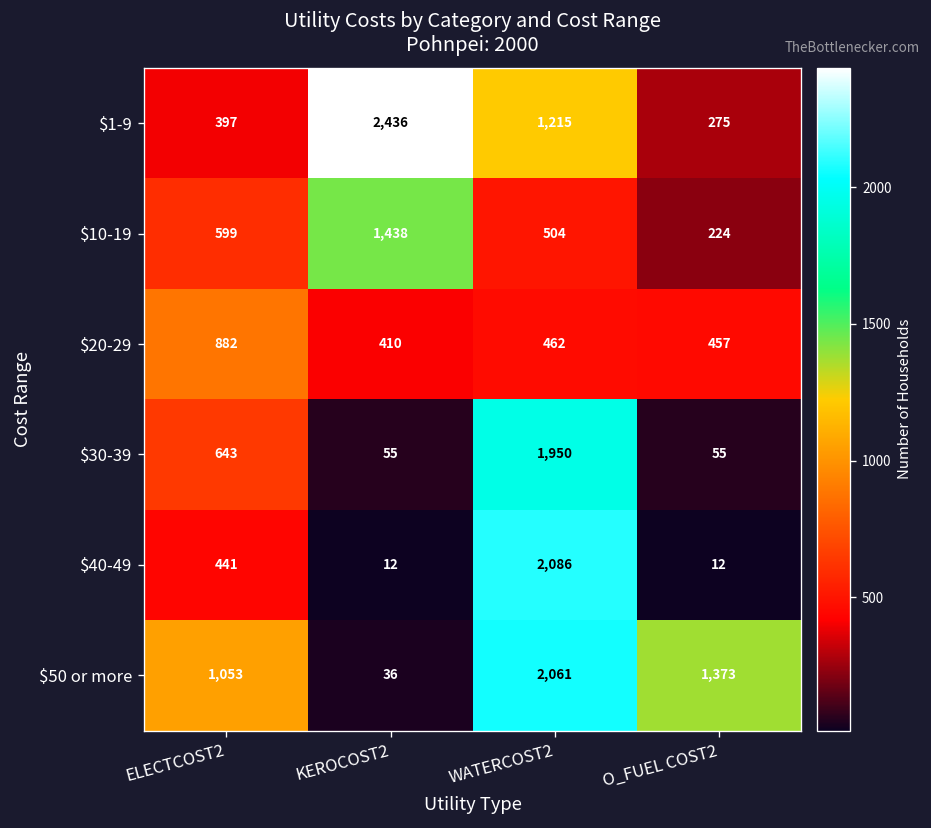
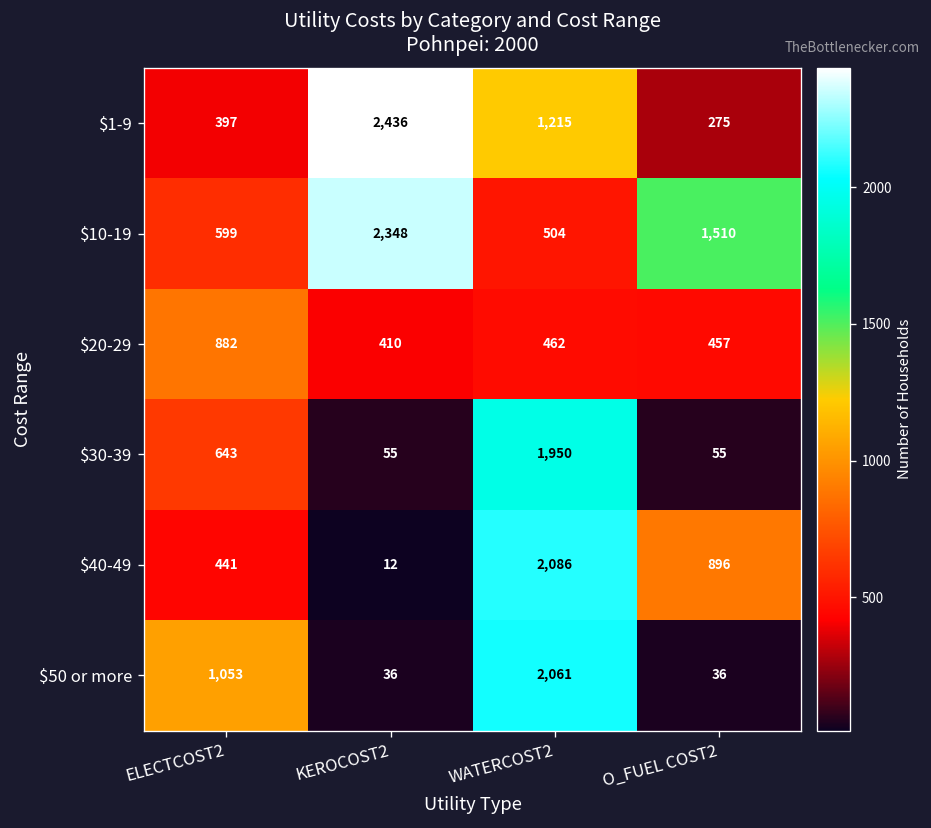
  {
    "$1-9": {
      "ELECTCOST2": "397",
      "KEROCOST2": "2,436",
      "WATERCOST2": "1,215",
      "O_FUEL COST2": "275"
    },
    "$10-19": {
      "ELECTCOST2": "599",
-     "KEROCOST2": "1,438",
+     "KEROCOST2": "2,348",
      "WATERCOST2": "504",
-     "O_FUEL COST2": "224"
+     "O_FUEL COST2": "1,510"
    },
    "$20-29": {
      "ELECTCOST2": "882",
      "KEROCOST2": "410",
      "WATERCOST2": "462",
      "O_FUEL COST2": "457"
    },
    "$30-39": {
      "ELECTCOST2": "643",
      "KEROCOST2": "55",
      "WATERCOST2": "1,950",
      "O_FUEL COST2": "55"
    },
    "$40-49": {
      "ELECTCOST2": "441",
      "KEROCOST2": "12",
      "WATERCOST2": "2,086",
-     "O_FUEL COST2": "12"
+     "O_FUEL COST2": "896"
    },
    "$50 or more": {
      "ELECTCOST2": "1,053",
      "KEROCOST2": "36",
      "WATERCOST2": "2,061",
-     "O_FUEL COST2": "1,373"
+     "O_FUEL COST2": "36"
    }
  }
